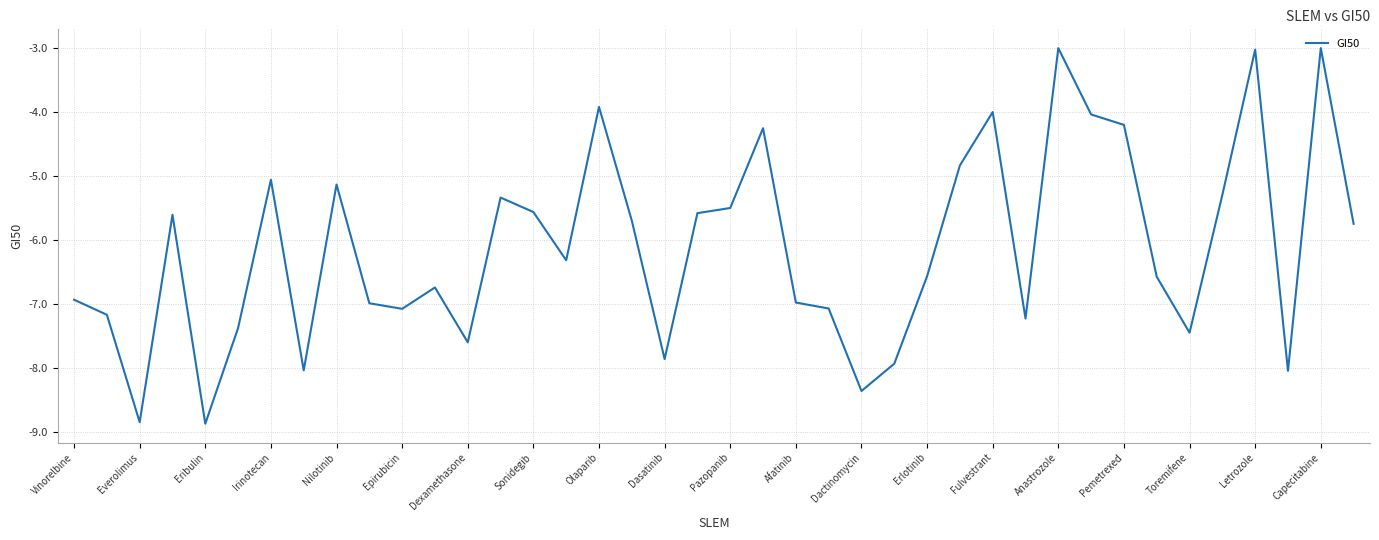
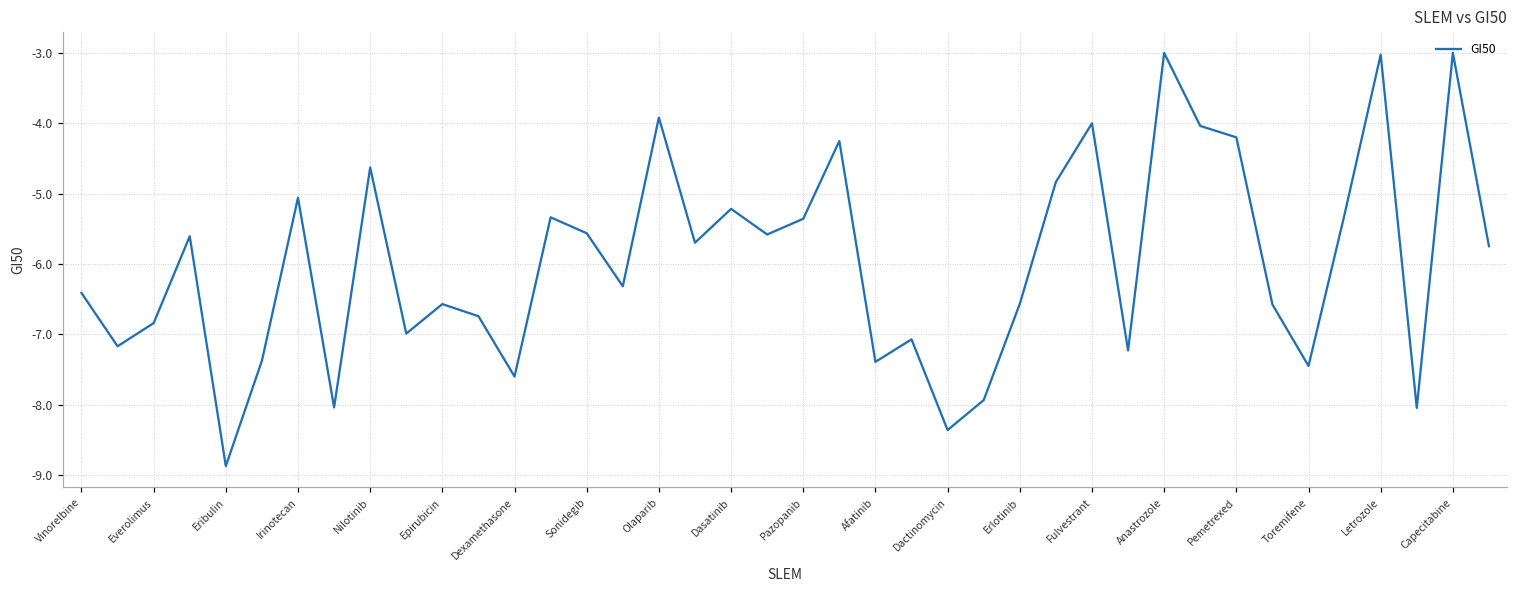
  {
-   "Vinorelbine": -6.9,
-   "Everolimus": -8.8,
+   "Vinorelbine": -6.4,
+   "Everolimus": -6.8,
    "Eribulin": -8.9,
    "Irinotecan": -5.1,
-   "Nilotinib": -5.1,
-   "Epirubicin": -7.1,
+   "Nilotinib": -4.6,
+   "Epirubicin": -6.6,
    "Dexamethasone": -7.6,
    "Sonidegib": -5.6,
    "Olaparib": -3.9,
-   "Dasatinib": -7.9,
-   "Pazopanib": -5.5,
-   "Afatinib": -7.0,
+   "Dasatinib": -5.2,
+   "Pazopanib": -5.4,
+   "Afatinib": -7.4,
    "Dactinomycin": -8.4,
    "Erlotinib": -6.6,
    "Fulvestrant": -4.0,
    "Anastrozole": -3.0,
    "Pemetrexed": -4.2,
    "Toremifene": -7.4,
    "Letrozole": -3.0,
    "Capecitabine": -3.0
  }
